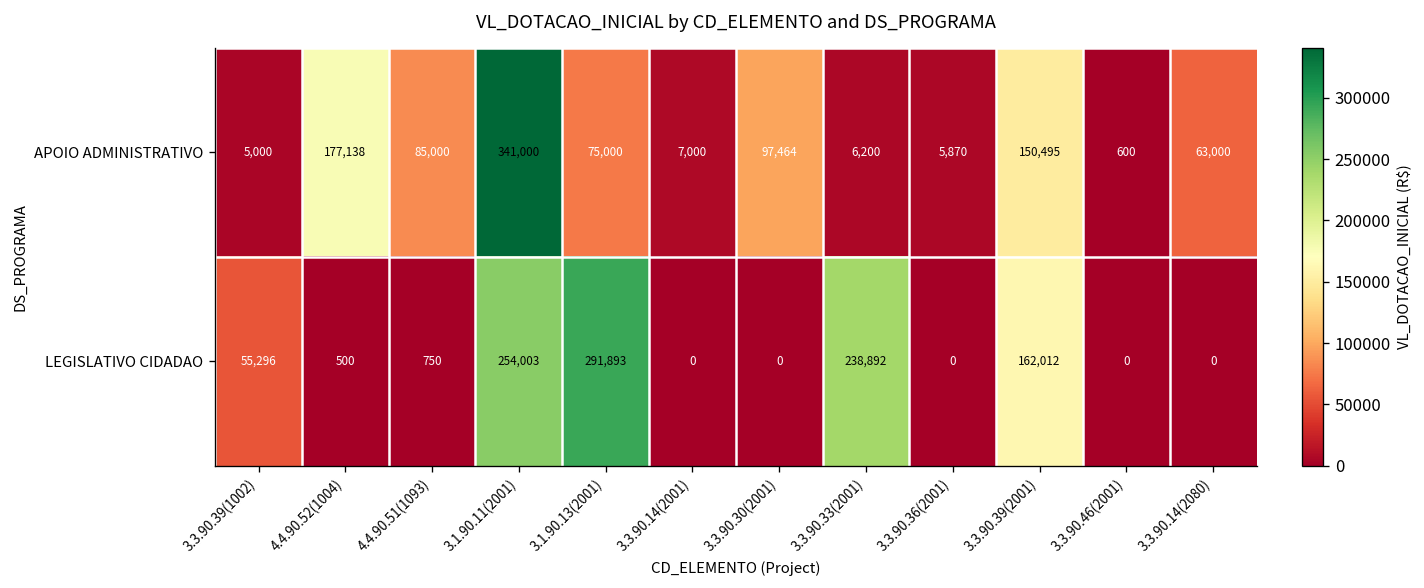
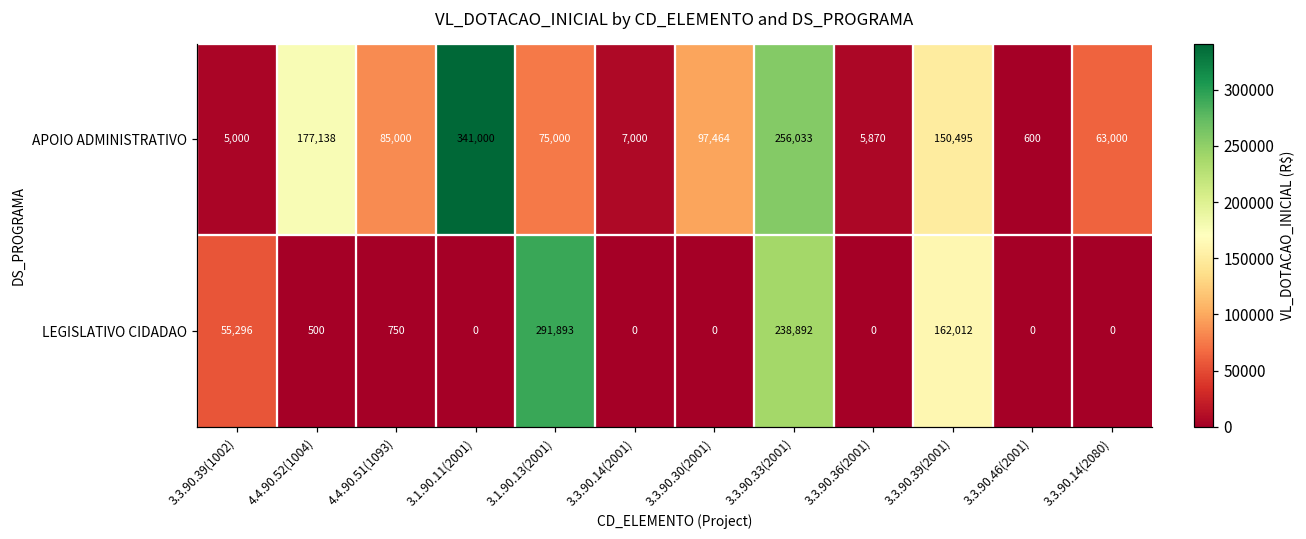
  {
    "APOIO ADMINISTRATIVO": {
      "3.3.90.39(1002)": "5,000",
      "4.4.90.52(1004)": "177,138",
      "4.4.90.51(1093)": "85,000",
      "3.1.90.11(2001)": "341,000",
      "3.1.90.13(2001)": "75,000",
      "3.3.90.14(2001)": "7,000",
      "3.3.90.30(2001)": "97,464",
-     "3.3.90.33(2001)": "6,200",
+     "3.3.90.33(2001)": "256,033",
      "3.3.90.36(2001)": "5,870",
      "3.3.90.39(2001)": "150,495",
      "3.3.90.46(2001)": "600",
      "3.3.90.14(2080)": "63,000"
    },
    "LEGISLATIVO CIDADAO": {
      "3.3.90.39(1002)": "55,296",
      "4.4.90.52(1004)": "500",
      "4.4.90.51(1093)": "750",
-     "3.1.90.11(2001)": "254,003",
+     "3.1.90.11(2001)": "0",
      "3.1.90.13(2001)": "291,893",
      "3.3.90.14(2001)": "0",
      "3.3.90.30(2001)": "0",
      "3.3.90.33(2001)": "238,892",
      "3.3.90.36(2001)": "0",
      "3.3.90.39(2001)": "162,012",
      "3.3.90.46(2001)": "0",
      "3.3.90.14(2080)": "0"
    }
  }
